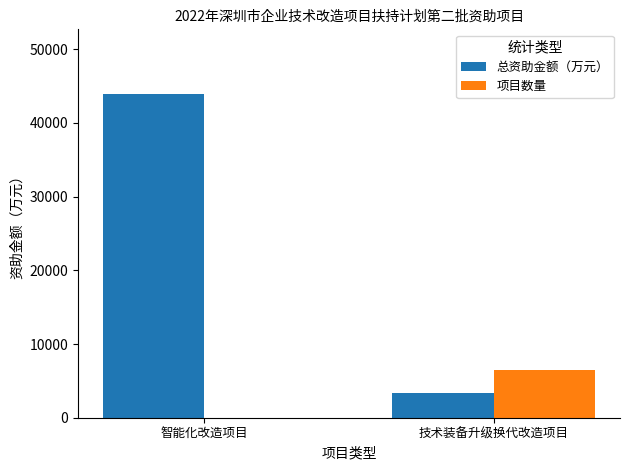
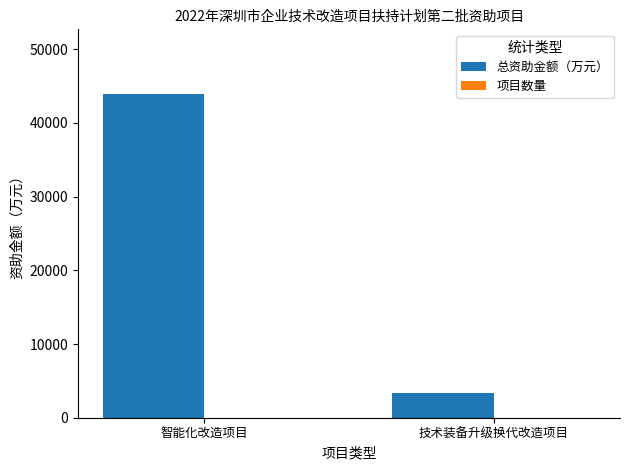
  {
    "总资助金额（万元）": {
      "智能化改造项目": 44000,
      "技术装备升级换代改造项目": 3000
    },
    "项目数量": {
-     "技术装备升级换代改造项目": 6000
+     "技术装备升级换代改造项目": 0
    }
  }
